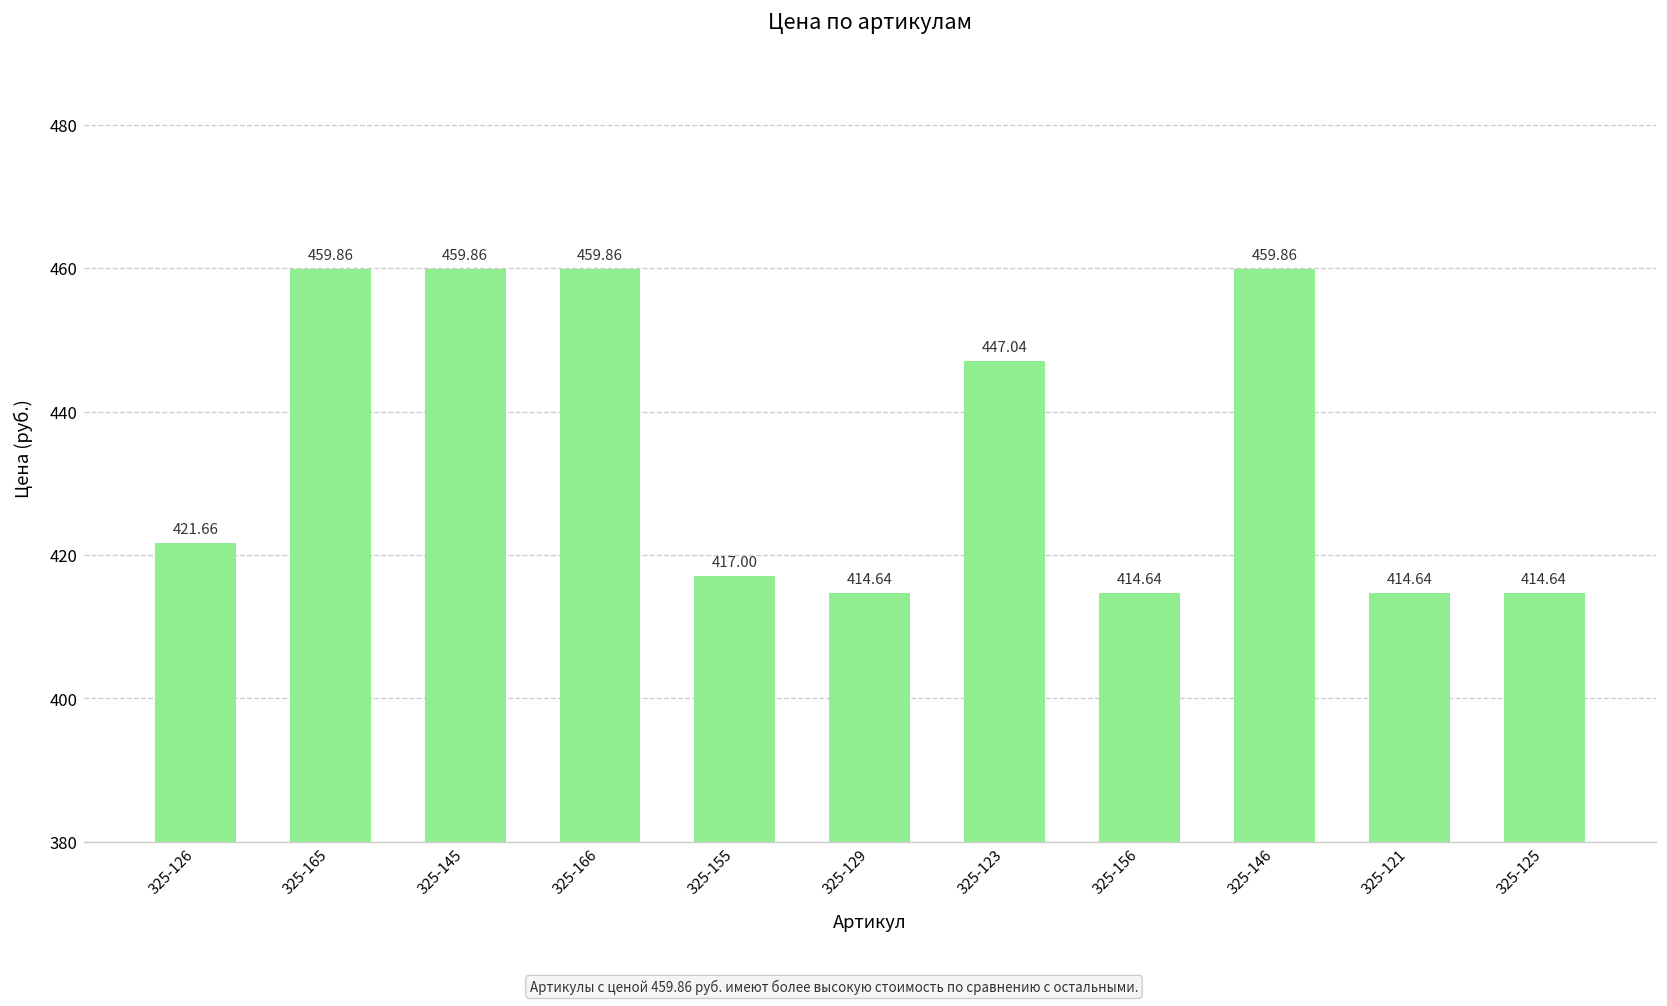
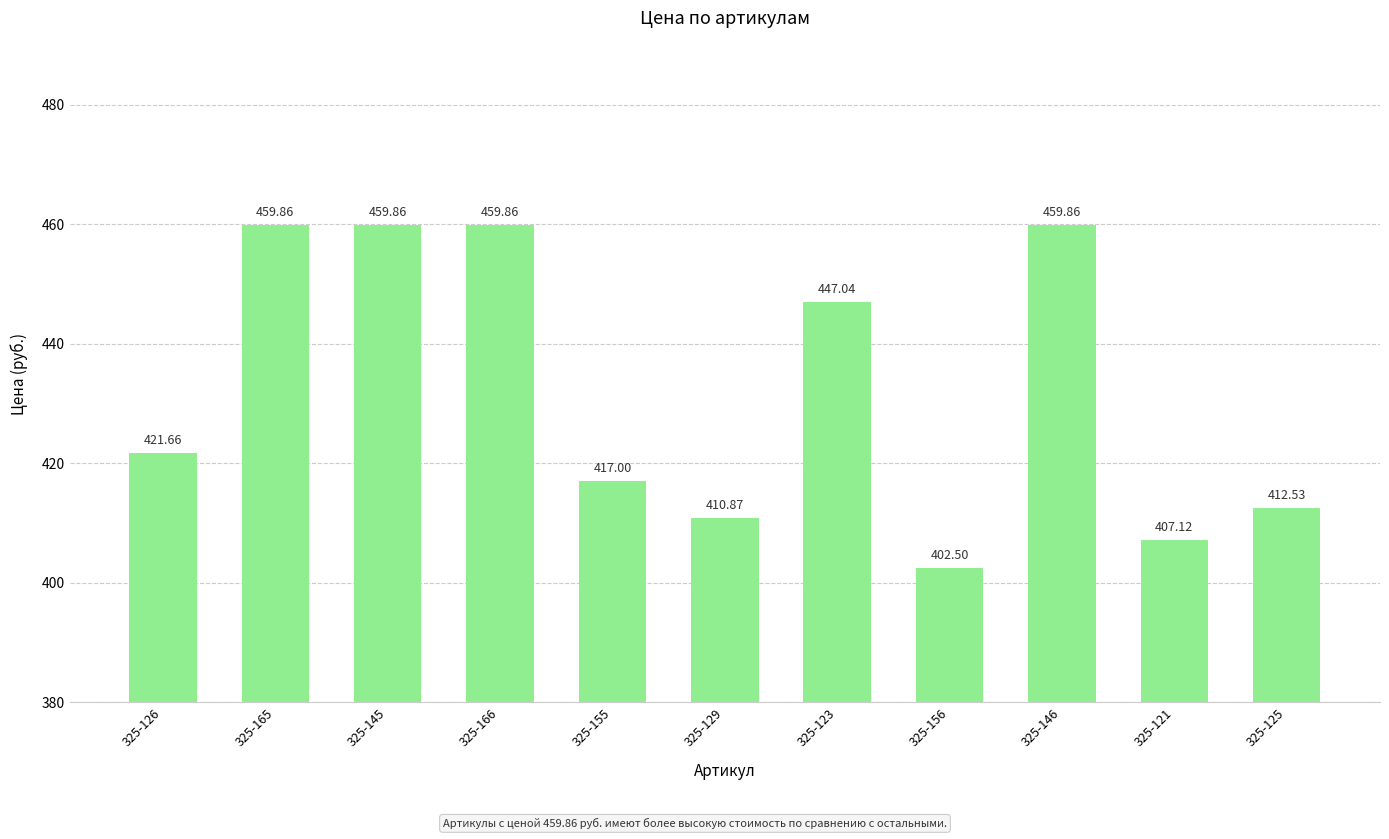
  {
    "325-126": 421.66,
    "325-165": 459.86,
    "325-145": 459.86,
    "325-166": 459.86,
    "325-155": 417.00,
-   "325-129": 414.64,
+   "325-129": 410.87,
    "325-123": 447.04,
-   "325-156": 414.64,
+   "325-156": 402.50,
    "325-146": 459.86,
-   "325-121": 414.64,
-   "325-125": 414.64
+   "325-121": 407.12,
+   "325-125": 412.53
  }
